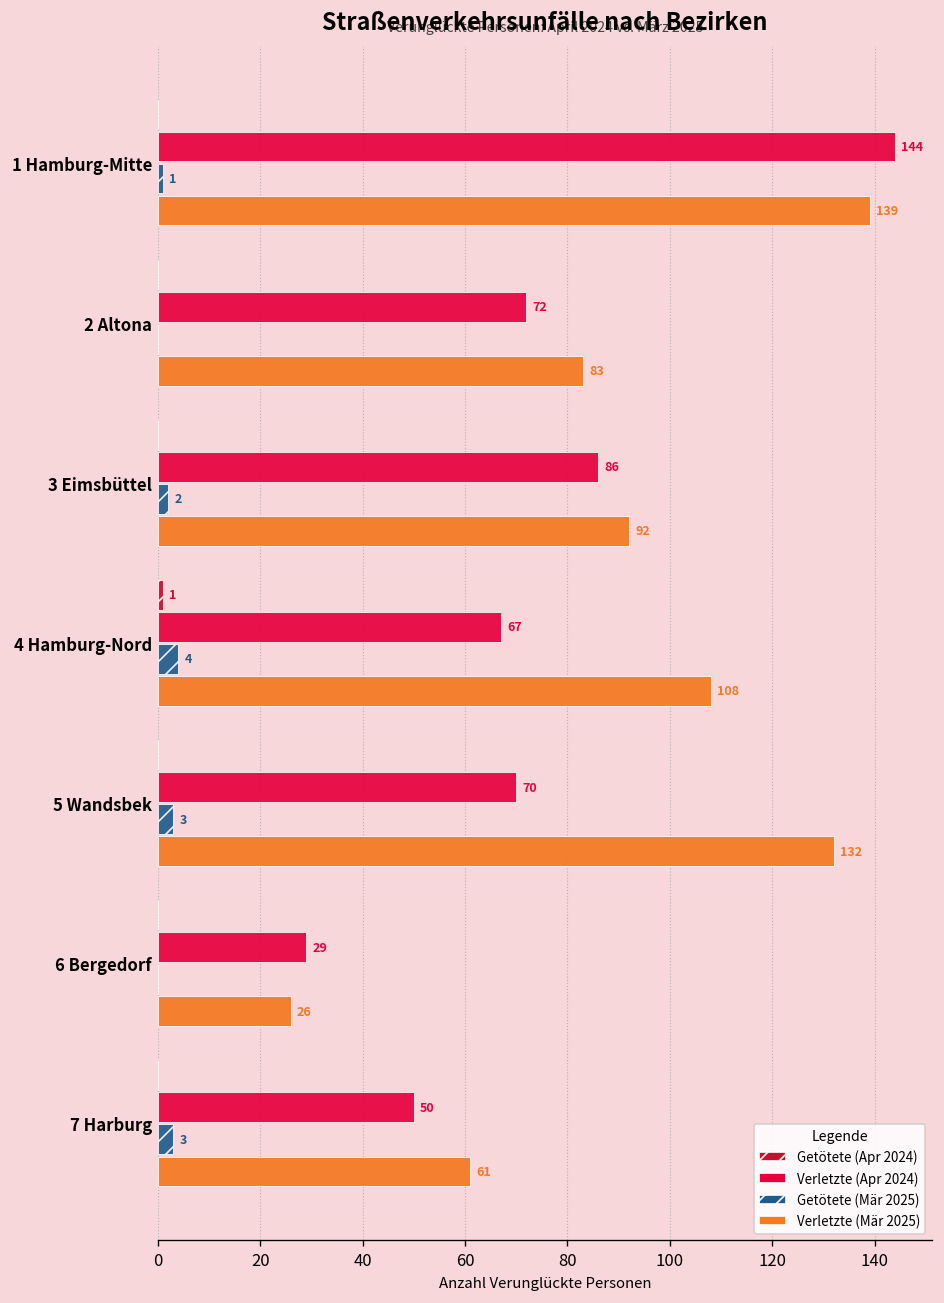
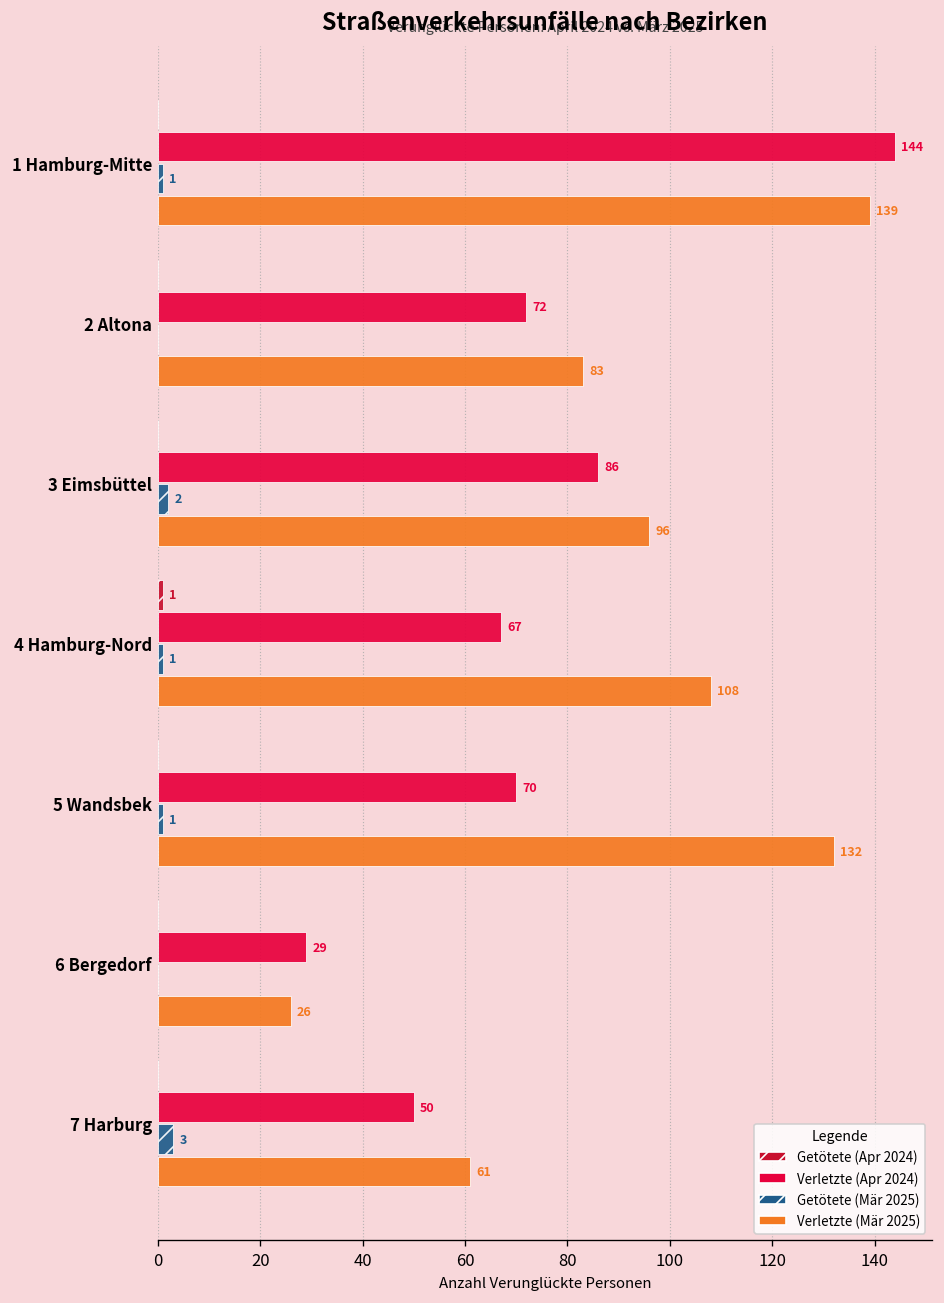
  {
    "Getötete (Mär 2025)": {
      "1 Hamburg-Mitte": 1,
      "3 Eimsbüttel": 2,
-     "4 Hamburg-Nord": 4,
-     "5 Wandsbek": 3,
+     "4 Hamburg-Nord": 1,
+     "5 Wandsbek": 1,
      "7 Harburg": 3
    },
    "Verletzte (Mär 2025)": {
      "1 Hamburg-Mitte": 139,
      "2 Altona": 83,
-     "3 Eimsbüttel": 92,
+     "3 Eimsbüttel": 96,
      "4 Hamburg-Nord": 108,
      "5 Wandsbek": 132,
      "6 Bergedorf": 26,
      "7 Harburg": 61
    }
  }
